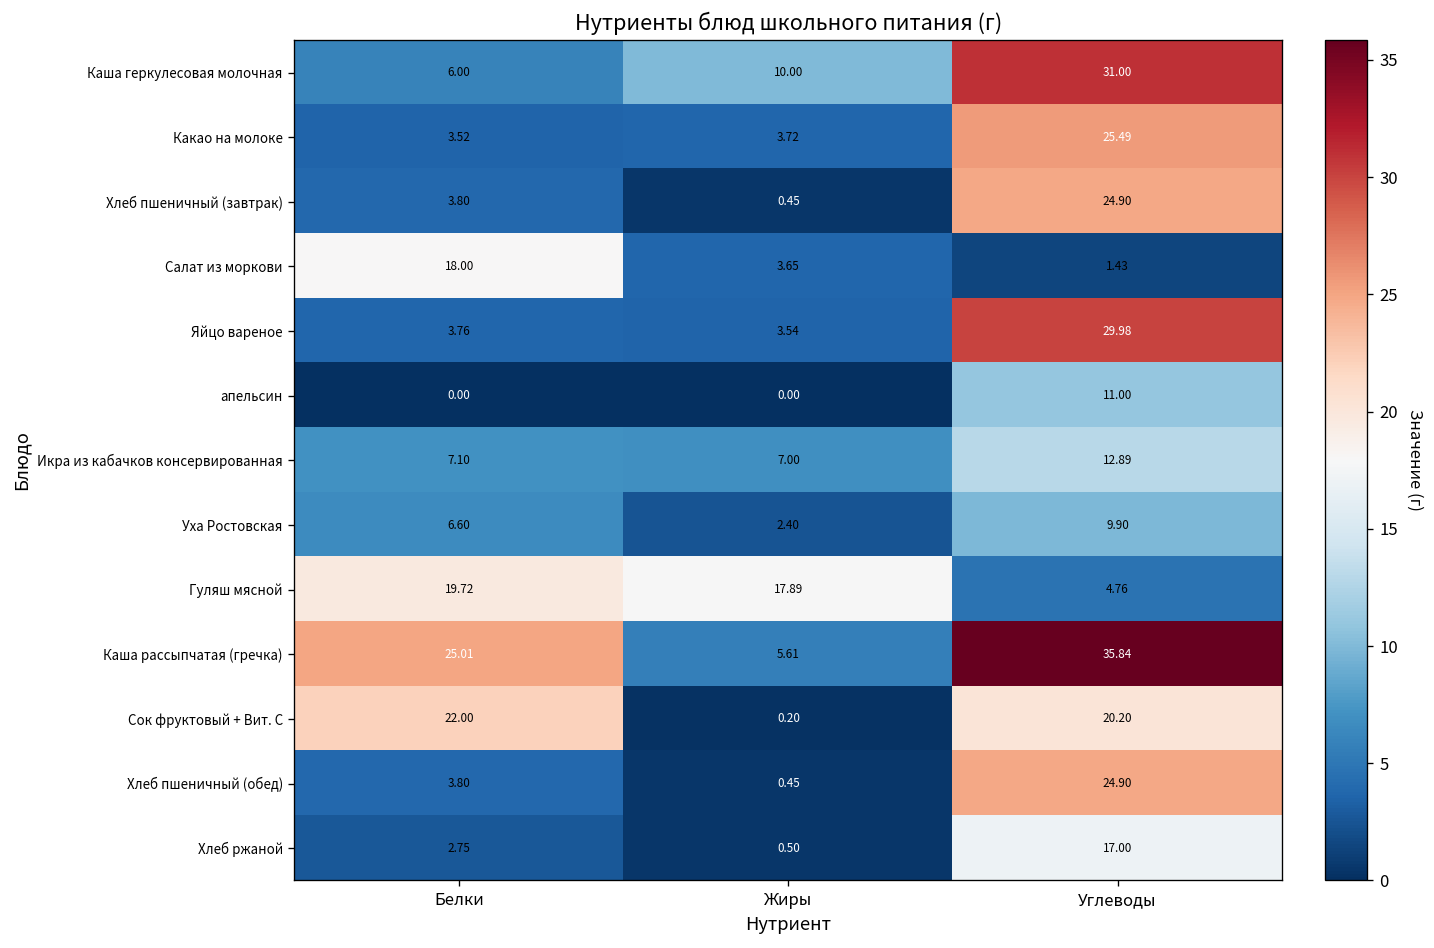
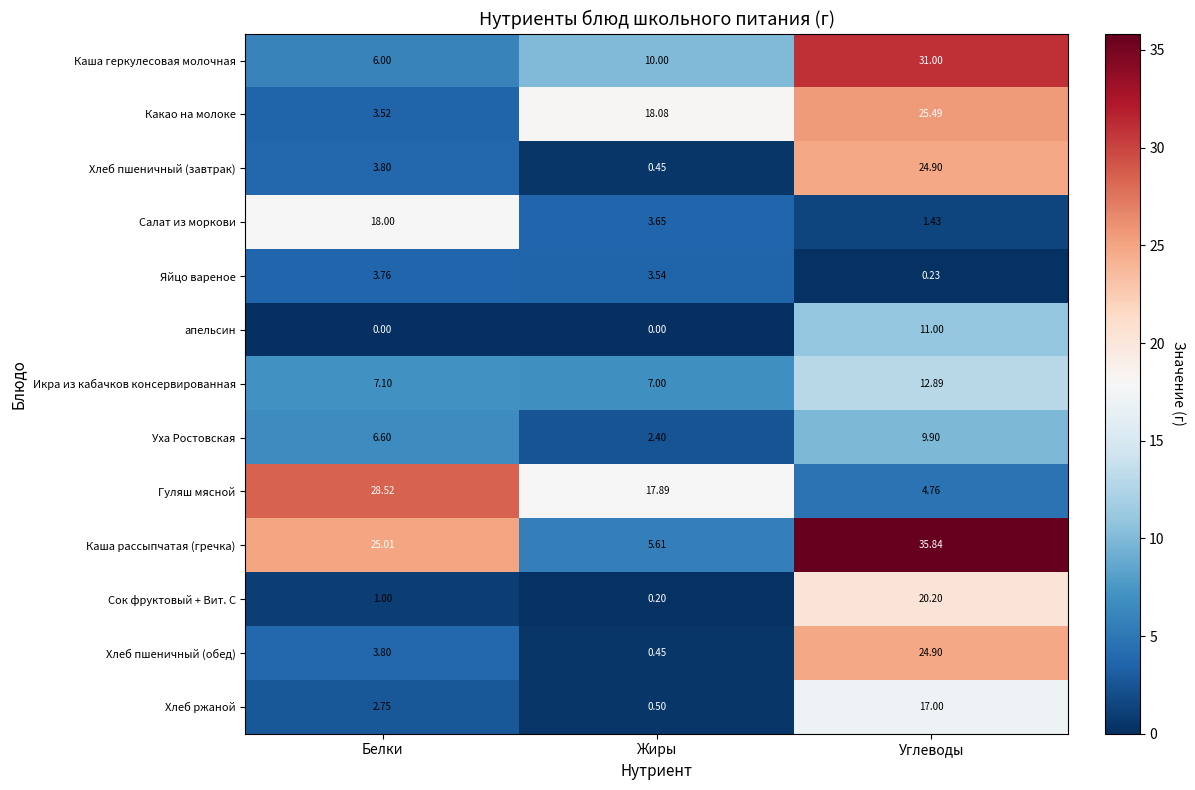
  {
    "Каша геркулесовая молочная": {
      "Белки": 6.00,
      "Жиры": 10.00,
      "Углеводы": 31.00
    },
    "Какао на молоке": {
      "Белки": 3.52,
-     "Жиры": 3.72,
+     "Жиры": 18.08,
      "Углеводы": 25.49
    },
    "Хлеб пшеничный (завтрак)": {
      "Белки": 3.80,
      "Жиры": 0.45,
      "Углеводы": 24.90
    },
    "Салат из моркови": {
      "Белки": 18.00,
      "Жиры": 3.65,
      "Углеводы": 1.43
    },
    "Яйцо вареное": {
      "Белки": 3.76,
      "Жиры": 3.54,
-     "Углеводы": 29.98
+     "Углеводы": 0.23
    },
    "апельсин": {
      "Белки": 0.00,
      "Жиры": 0.00,
      "Углеводы": 11.00
    },
    "Икра из кабачков консервированная": {
      "Белки": 7.10,
      "Жиры": 7.00,
      "Углеводы": 12.89
    },
    "Уха Ростовская": {
      "Белки": 6.60,
      "Жиры": 2.40,
      "Углеводы": 9.90
    },
    "Гуляш мясной": {
-     "Белки": 19.72,
+     "Белки": 28.52,
      "Жиры": 17.89,
      "Углеводы": 4.76
    },
    "Каша рассыпчатая (гречка)": {
      "Белки": 25.01,
      "Жиры": 5.61,
      "Углеводы": 35.84
    },
    "Сок фруктовый + Вит. С": {
-     "Белки": 22.00,
+     "Белки": 1.00,
      "Жиры": 0.20,
      "Углеводы": 20.20
    },
    "Хлеб пшеничный (обед)": {
      "Белки": 3.80,
      "Жиры": 0.45,
      "Углеводы": 24.90
    },
    "Хлеб ржаной": {
      "Белки": 2.75,
      "Жиры": 0.50,
      "Углеводы": 17.00
    }
  }
